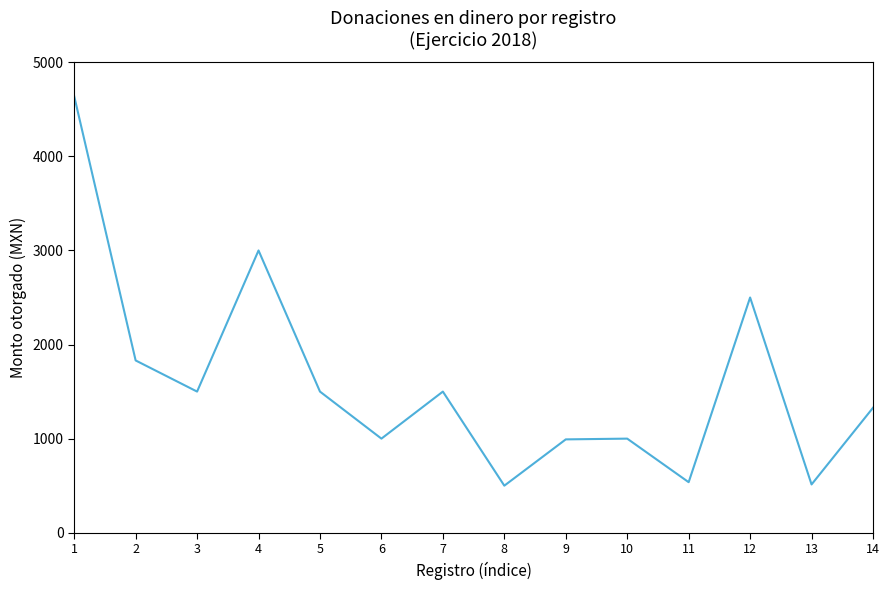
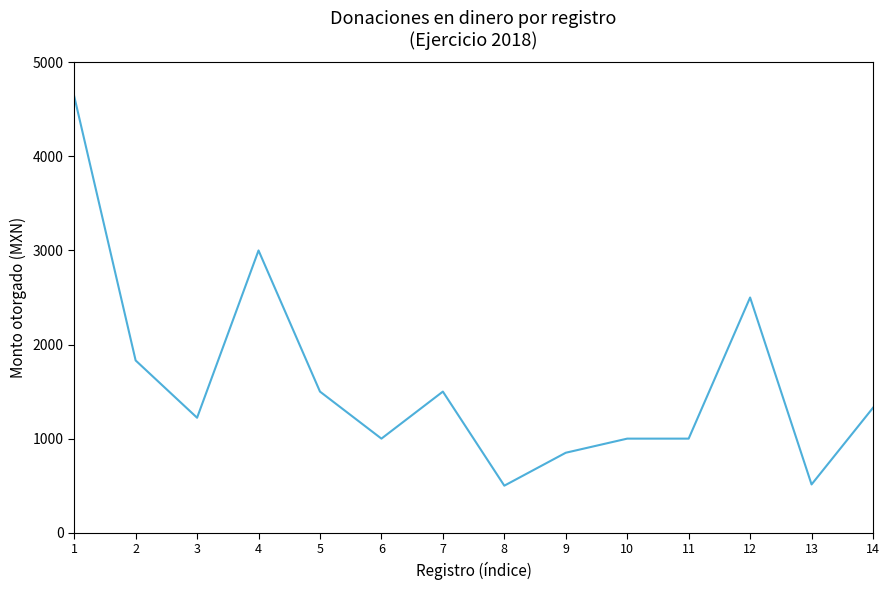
  {
    "1": 4600,
    "2": 1800,
-   "3": 1500,
+   "3": 1200,
    "4": 3000,
    "5": 1500,
    "6": 1000,
    "7": 1500,
    "8": 500,
-   "9": 1000,
+   "9": 900,
    "10": 1000,
-   "11": 500,
+   "11": 1000,
    "12": 2500,
    "13": 500,
    "14": 1300
  }
